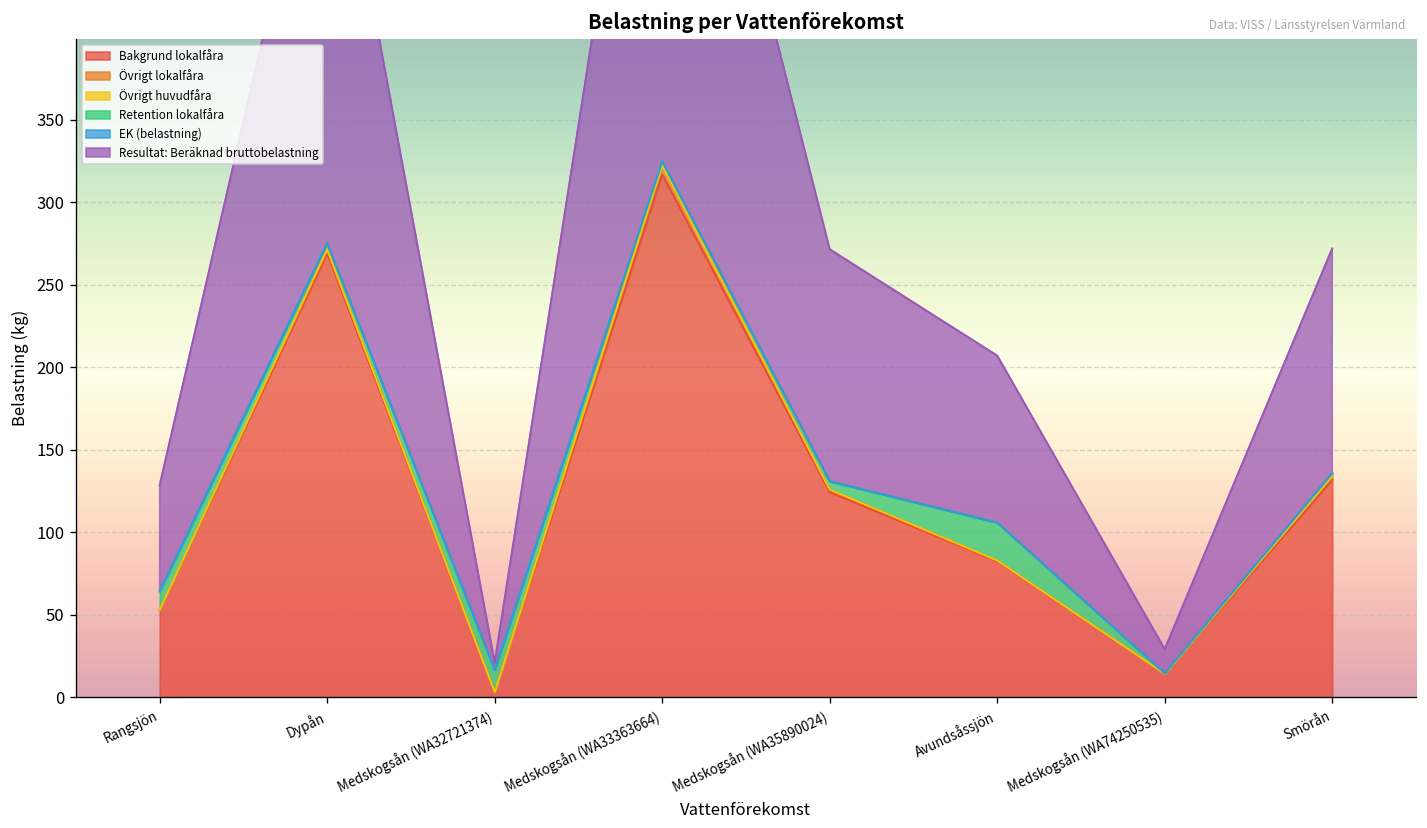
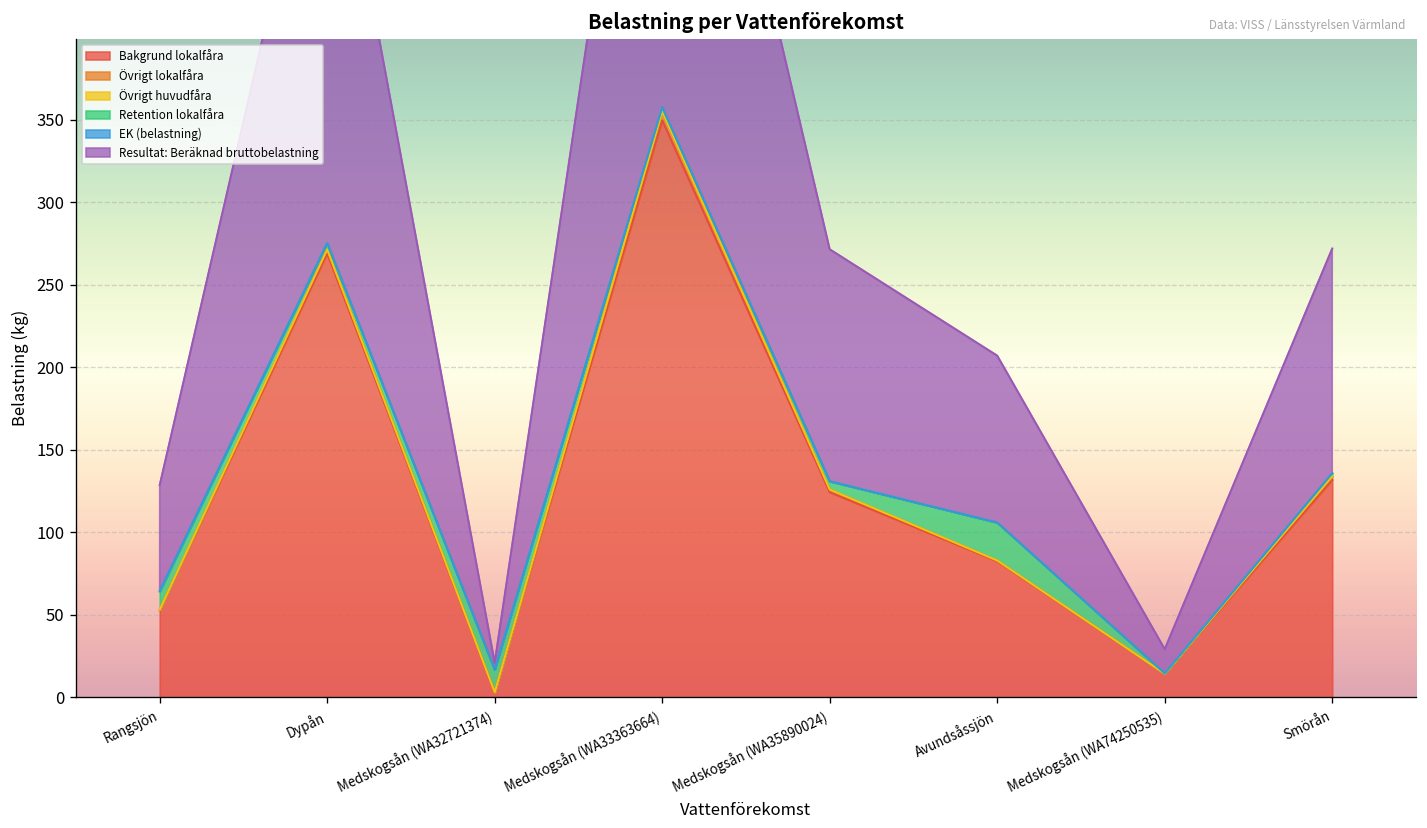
  {
    "Bakgrund lokalfåra": {
      "Dypån": 269,
-     "Medskogsån (WA33363664)": 317,
+     "Medskogsån (WA33363664)": 350,
      "Smörån": 132
    },
    "Resultat: Beräknad bruttobelastning": {
      "Rangsjön": 64,
      "Medskogsån (WA32721374)": 4,
      "Medskogsån (WA35890024)": 141,
      "Avundsåssjön": 101,
      "Medskogsån (WA74250535)": 15,
      "Smörån": 136
    }
  }
